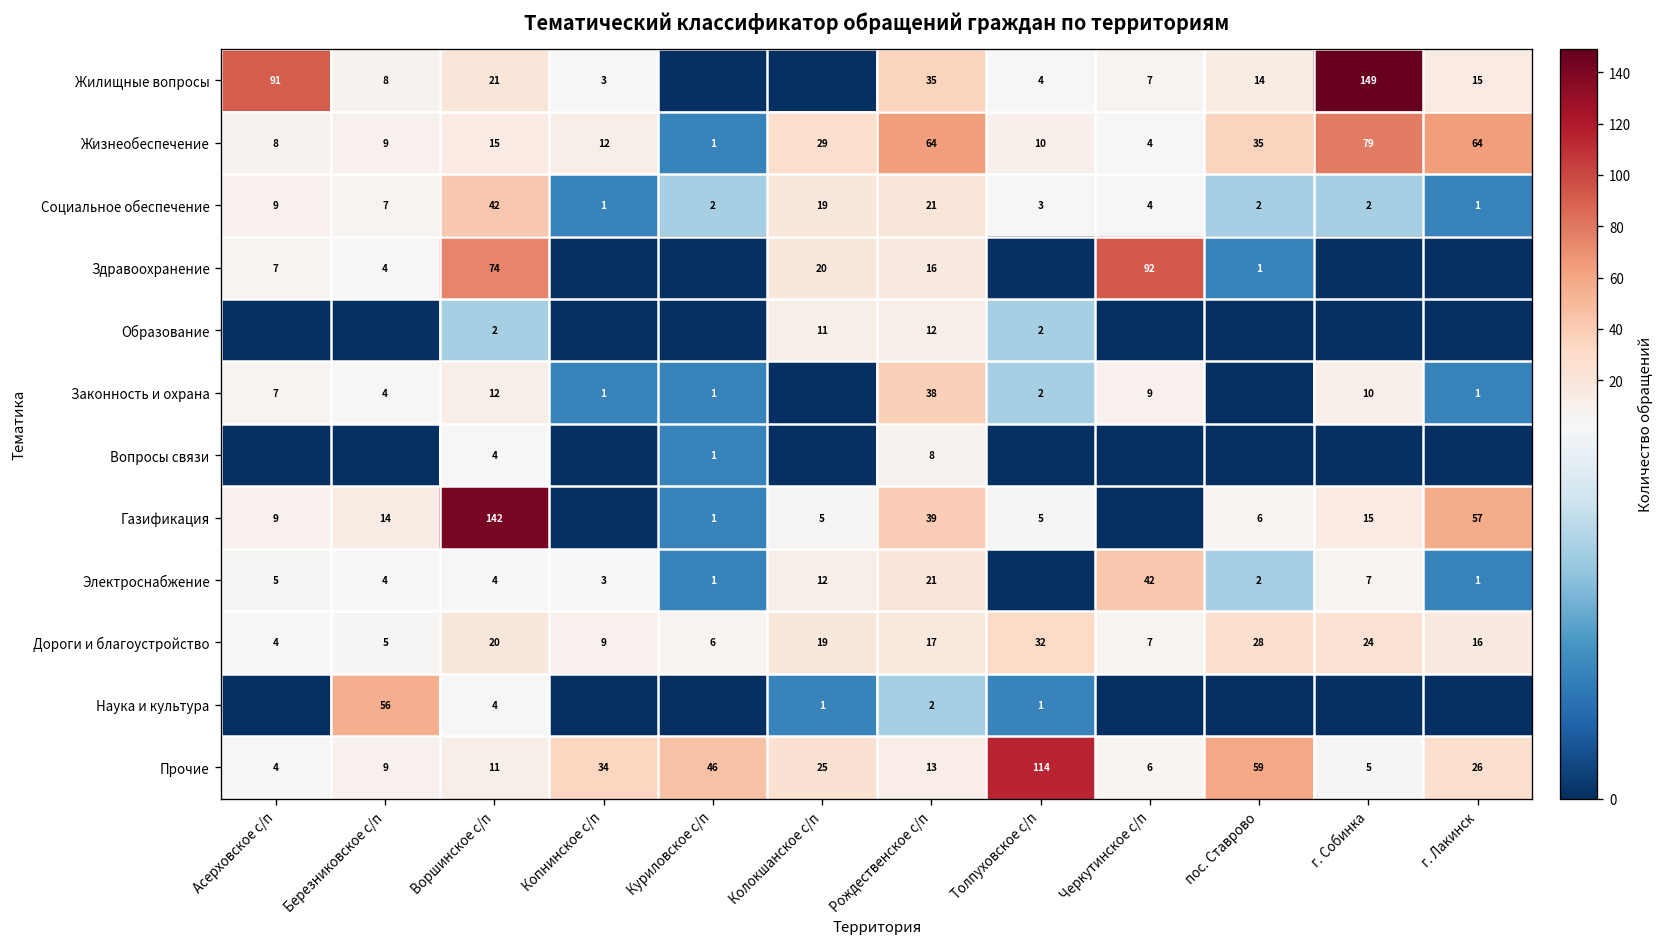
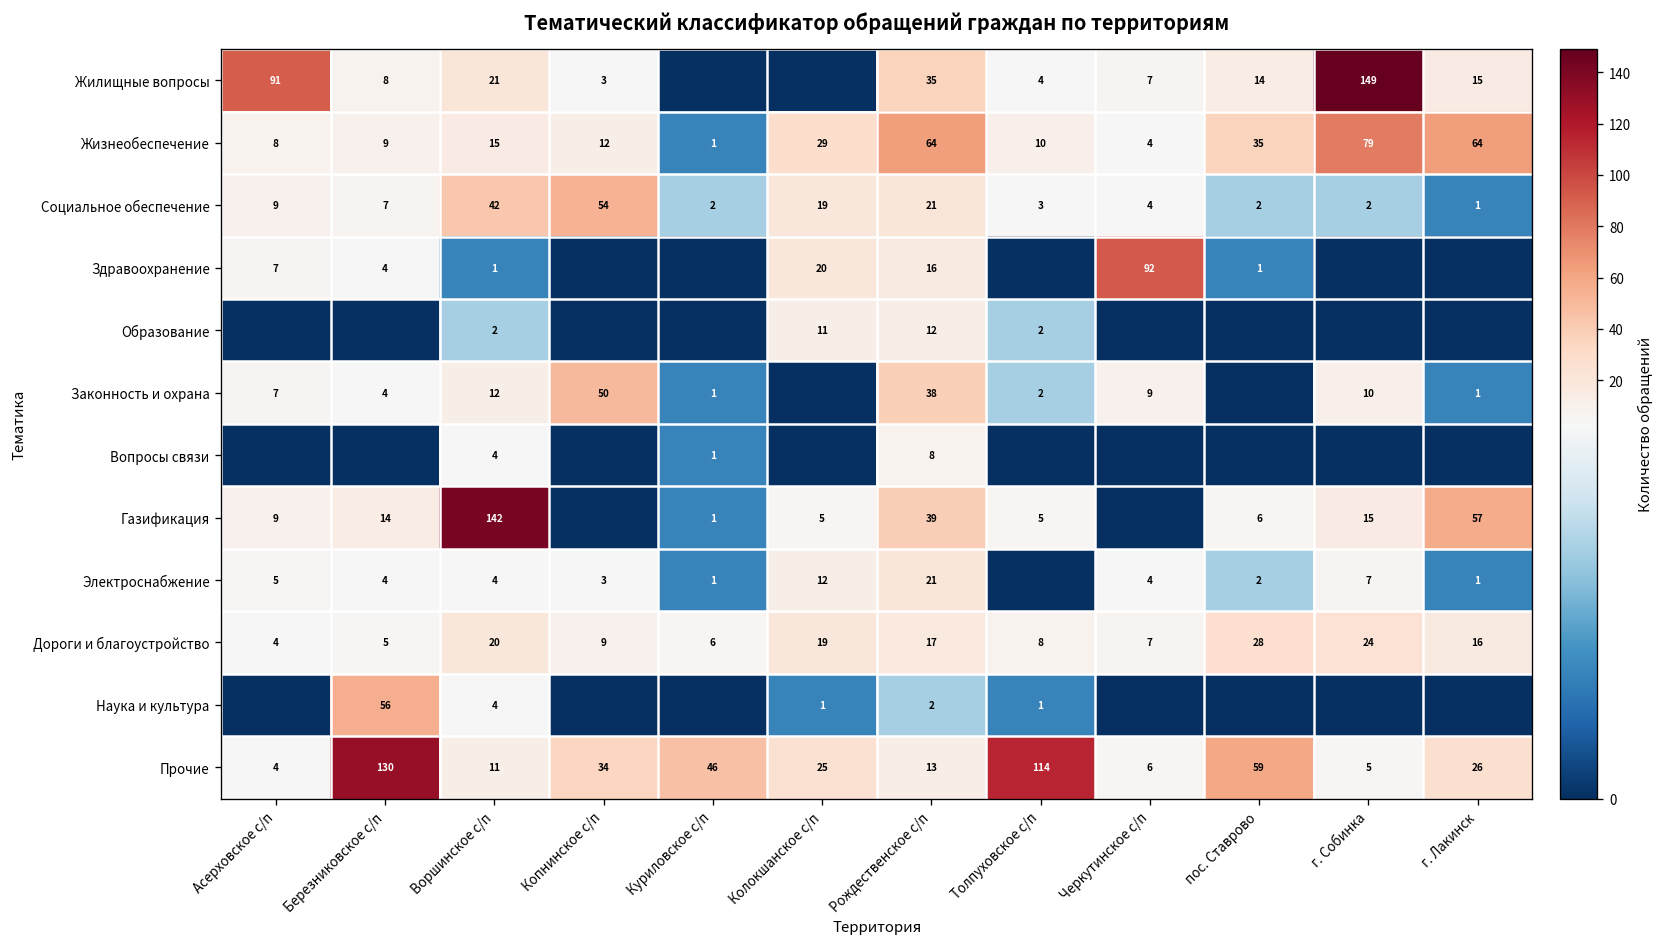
  {
    "Жилищные вопросы": {
      "Асерховское с/п": 91,
      "Березниковское с/п": 8,
      "Воршинское с/п": 21,
      "Копнинское с/п": 3,
      "Рождественское с/п": 35,
      "Толпуховское с/п": 4,
      "Черкутинское с/п": 7,
      "пос. Ставрово": 14,
      "г. Собинка": 149,
      "г. Лакинск": 15
    },
    "Жизнеобеспечение": {
      "Асерховское с/п": 8,
      "Березниковское с/п": 9,
      "Воршинское с/п": 15,
      "Копнинское с/п": 12,
      "Куриловское с/п": 1,
      "Колокшанское с/п": 29,
      "Рождественское с/п": 64,
      "Толпуховское с/п": 10,
      "Черкутинское с/п": 4,
      "пос. Ставрово": 35,
      "г. Собинка": 79,
      "г. Лакинск": 64
    },
    "Социальное обеспечение": {
      "Асерховское с/п": 9,
      "Березниковское с/п": 7,
      "Воршинское с/п": 42,
-     "Копнинское с/п": 1,
+     "Копнинское с/п": 54,
      "Куриловское с/п": 2,
      "Колокшанское с/п": 19,
      "Рождественское с/п": 21,
      "Толпуховское с/п": 3,
      "Черкутинское с/п": 4,
      "пос. Ставрово": 2,
      "г. Собинка": 2,
      "г. Лакинск": 1
    },
    "Здравоохранение": {
      "Асерховское с/п": 7,
      "Березниковское с/п": 4,
-     "Воршинское с/п": 74,
+     "Воршинское с/п": 1,
      "Колокшанское с/п": 20,
      "Рождественское с/п": 16,
      "Черкутинское с/п": 92,
      "пос. Ставрово": 1
    },
    "Образование": {
      "Воршинское с/п": 2,
      "Колокшанское с/п": 11,
      "Рождественское с/п": 12,
      "Толпуховское с/п": 2
    },
    "Законность и охрана": {
      "Асерховское с/п": 7,
      "Березниковское с/п": 4,
      "Воршинское с/п": 12,
-     "Копнинское с/п": 1,
+     "Копнинское с/п": 50,
      "Куриловское с/п": 1,
      "Рождественское с/п": 38,
      "Толпуховское с/п": 2,
      "Черкутинское с/п": 9,
      "г. Собинка": 10,
      "г. Лакинск": 1
    },
    "Вопросы связи": {
      "Воршинское с/п": 4,
      "Куриловское с/п": 1,
      "Рождественское с/п": 8
    },
    "Газификация": {
      "Асерховское с/п": 9,
      "Березниковское с/п": 14,
      "Воршинское с/п": 142,
      "Куриловское с/п": 1,
      "Колокшанское с/п": 5,
      "Рождественское с/п": 39,
      "Толпуховское с/п": 5,
      "пос. Ставрово": 6,
      "г. Собинка": 15,
      "г. Лакинск": 57
    },
    "Электроснабжение": {
      "Асерховское с/п": 5,
      "Березниковское с/п": 4,
      "Воршинское с/п": 4,
      "Копнинское с/п": 3,
      "Куриловское с/п": 1,
      "Колокшанское с/п": 12,
      "Рождественское с/п": 21,
-     "Черкутинское с/п": 42,
+     "Черкутинское с/п": 4,
      "пос. Ставрово": 2,
      "г. Собинка": 7,
      "г. Лакинск": 1
    },
    "Дороги и благоустройство": {
      "Асерховское с/п": 4,
      "Березниковское с/п": 5,
      "Воршинское с/п": 20,
      "Копнинское с/п": 9,
      "Куриловское с/п": 6,
      "Колокшанское с/п": 19,
      "Рождественское с/п": 17,
-     "Толпуховское с/п": 32,
+     "Толпуховское с/п": 8,
      "Черкутинское с/п": 7,
      "пос. Ставрово": 28,
      "г. Собинка": 24,
      "г. Лакинск": 16
    },
    "Наука и культура": {
      "Березниковское с/п": 56,
      "Воршинское с/п": 4,
      "Колокшанское с/п": 1,
      "Рождественское с/п": 2,
      "Толпуховское с/п": 1
    },
    "Прочие": {
      "Асерховское с/п": 4,
-     "Березниковское с/п": 9,
+     "Березниковское с/п": 130,
      "Воршинское с/п": 11,
      "Копнинское с/п": 34,
      "Куриловское с/п": 46,
      "Колокшанское с/п": 25,
      "Рождественское с/п": 13,
      "Толпуховское с/п": 114,
      "Черкутинское с/п": 6,
      "пос. Ставрово": 59,
      "г. Собинка": 5,
      "г. Лакинск": 26
    }
  }
